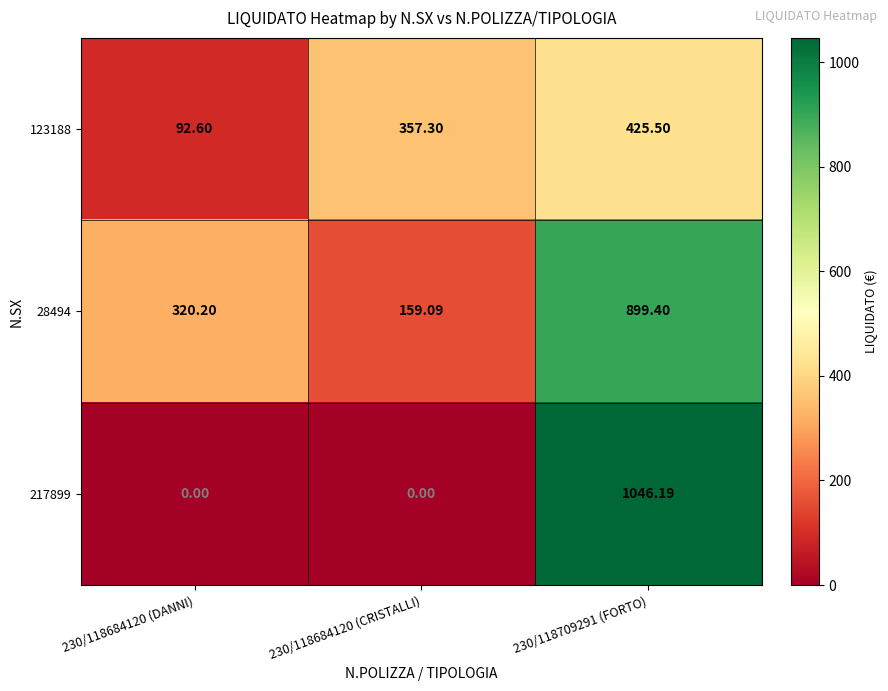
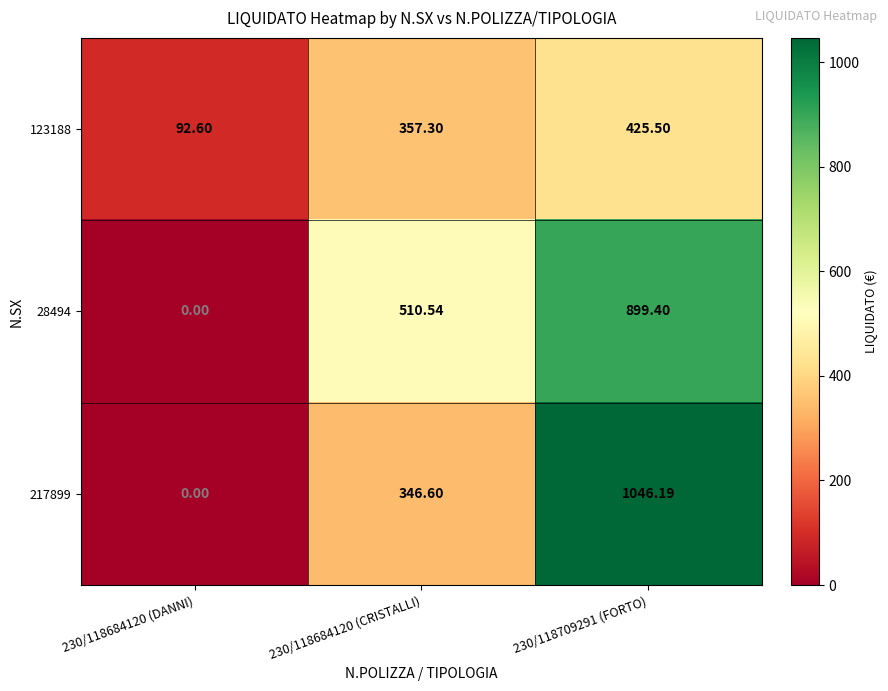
  {
    "123188": {
      "230/118684120 (DANNI)": 92.60,
      "230/118684120 (CRISTALLI)": 357.30,
      "230/118709291 (FORTO)": 425.50
    },
    "28494": {
-     "230/118684120 (DANNI)": 320.20,
-     "230/118684120 (CRISTALLI)": 159.09,
+     "230/118684120 (DANNI)": 0.00,
+     "230/118684120 (CRISTALLI)": 510.54,
      "230/118709291 (FORTO)": 899.40
    },
    "217899": {
      "230/118684120 (DANNI)": 0.00,
-     "230/118684120 (CRISTALLI)": 0.00,
+     "230/118684120 (CRISTALLI)": 346.60,
      "230/118709291 (FORTO)": 1046.19
    }
  }
